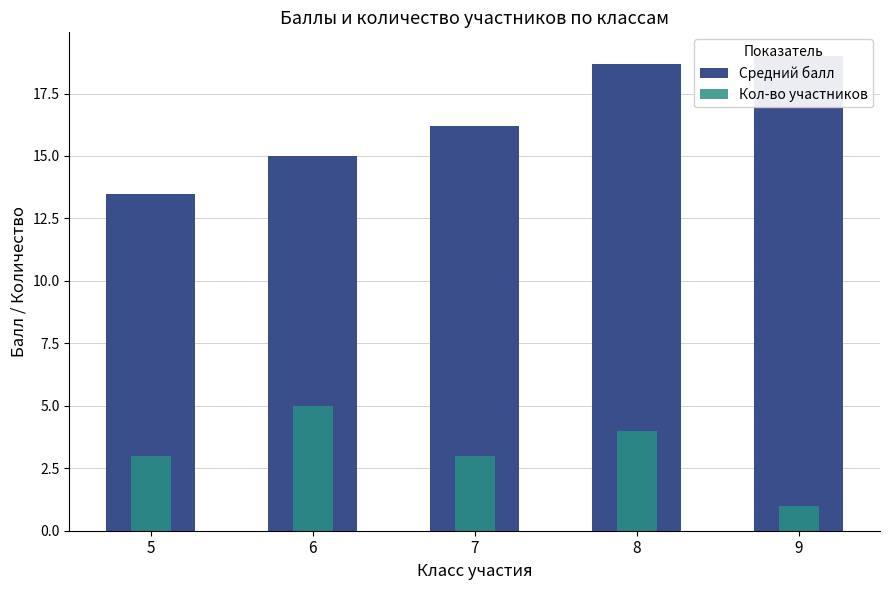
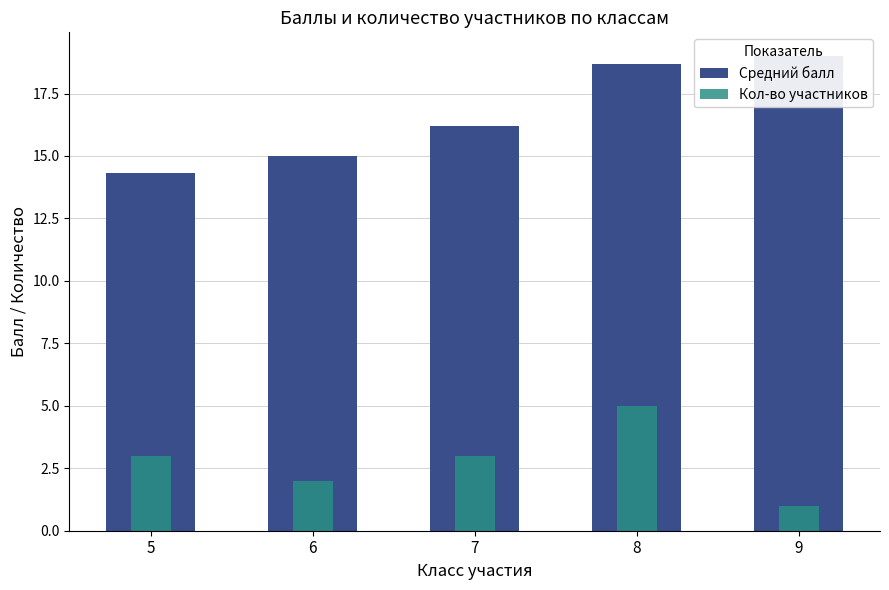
  {
    "Средний балл": {
-     "5": 13.5,
+     "5": 14.3,
      "6": 15.0,
      "7": 16.2,
      "8": 18.7
    },
    "Кол-во участников": {
-     "6": 5,
-     "8": 4
+     "6": 2,
+     "8": 5
    }
  }
